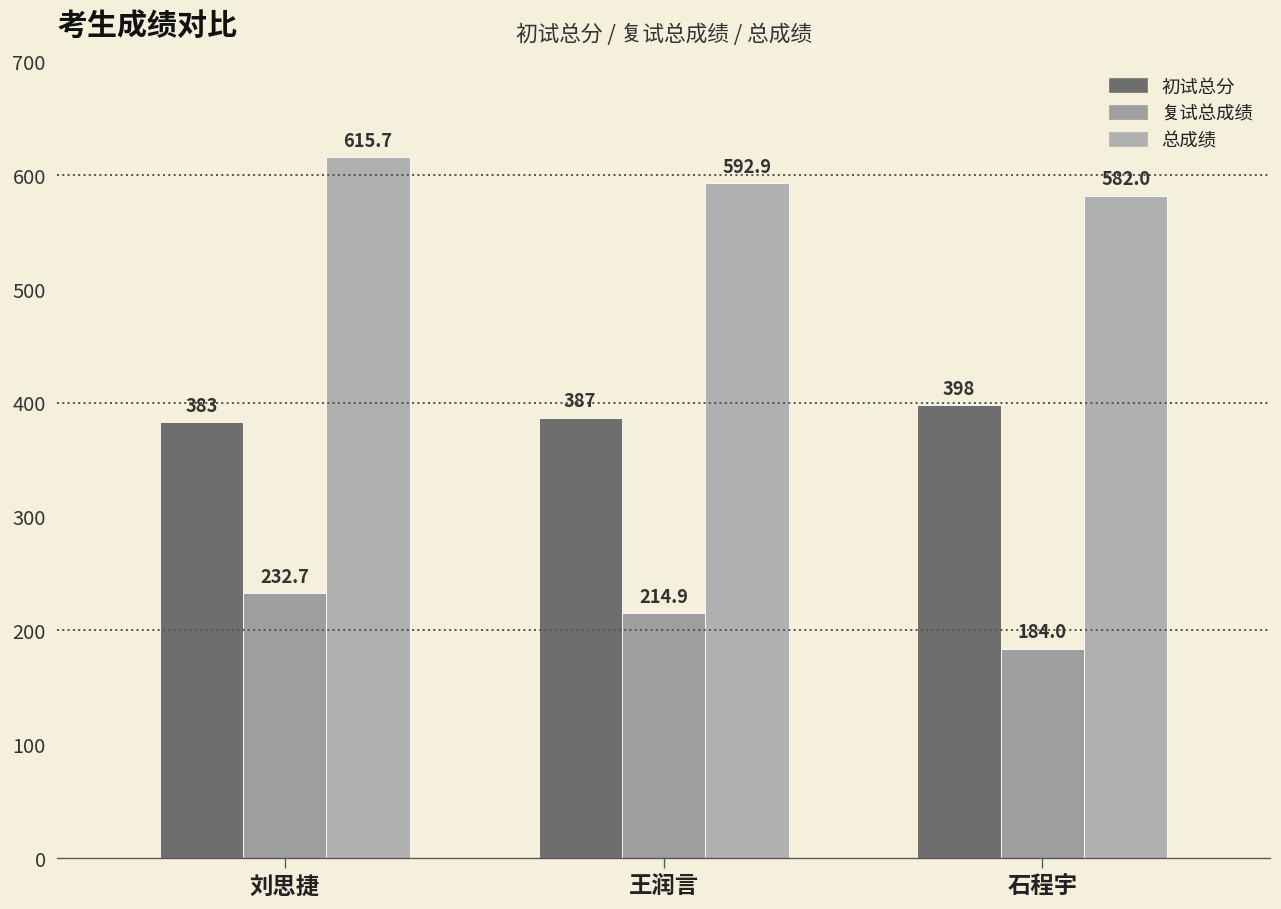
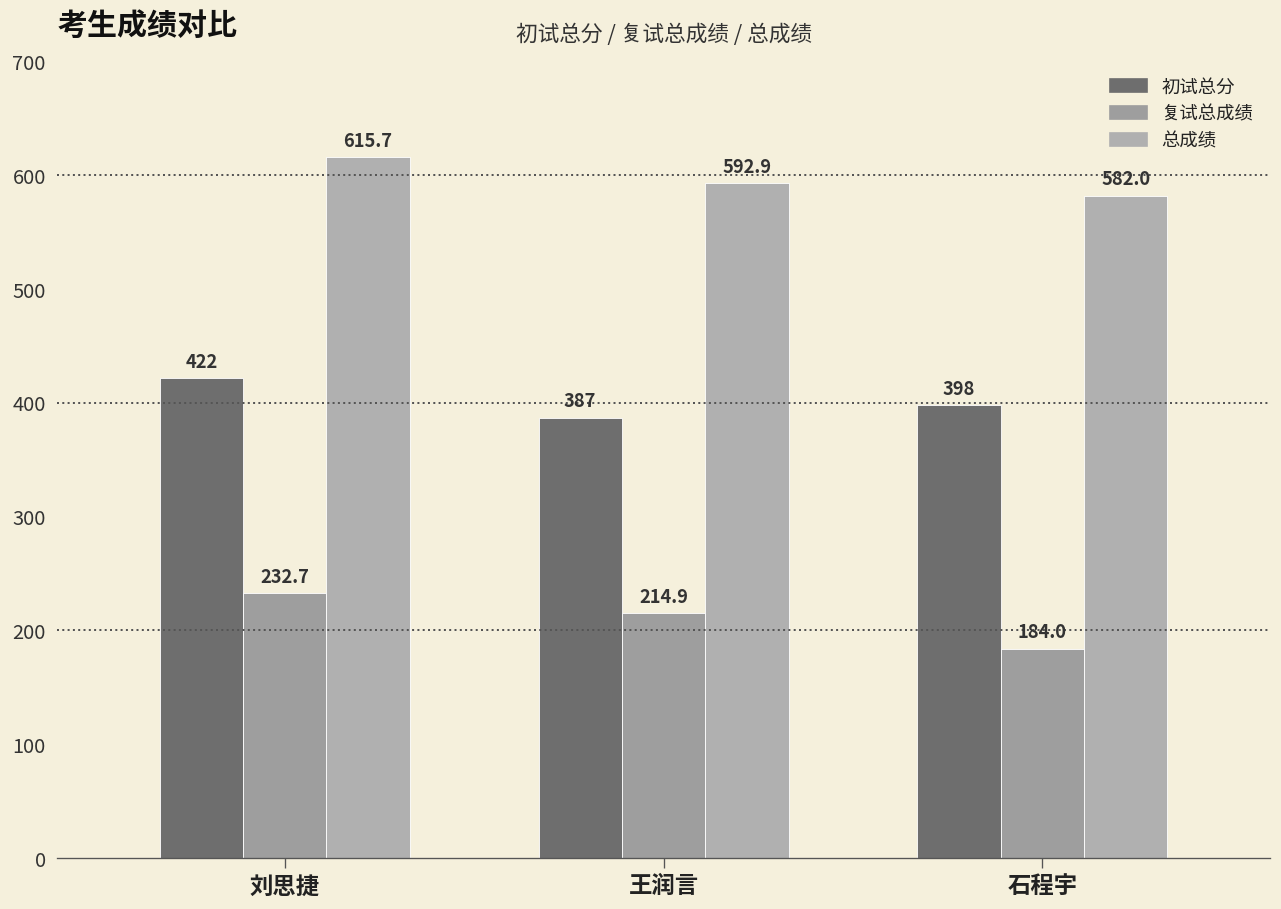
  {
    "初试总分": {
-     "刘思捷": 383,
+     "刘思捷": 422,
      "王润言": 387,
      "石程宇": 398
    }
  }
